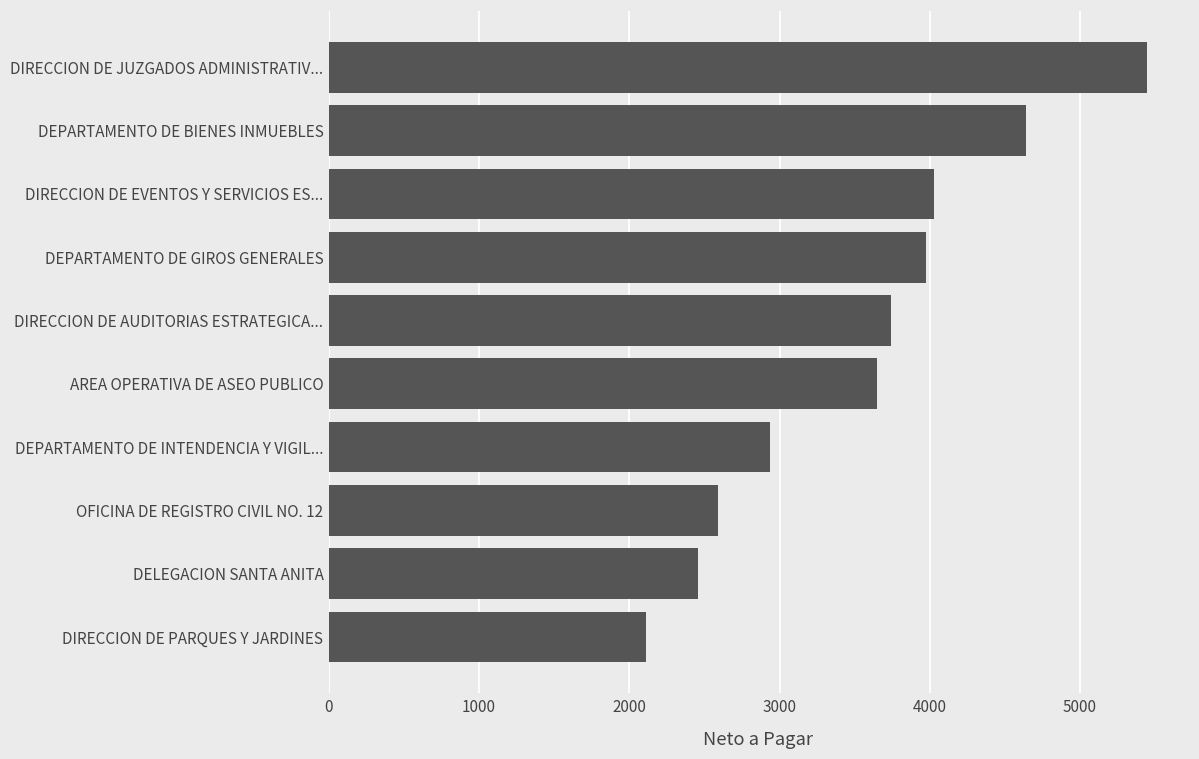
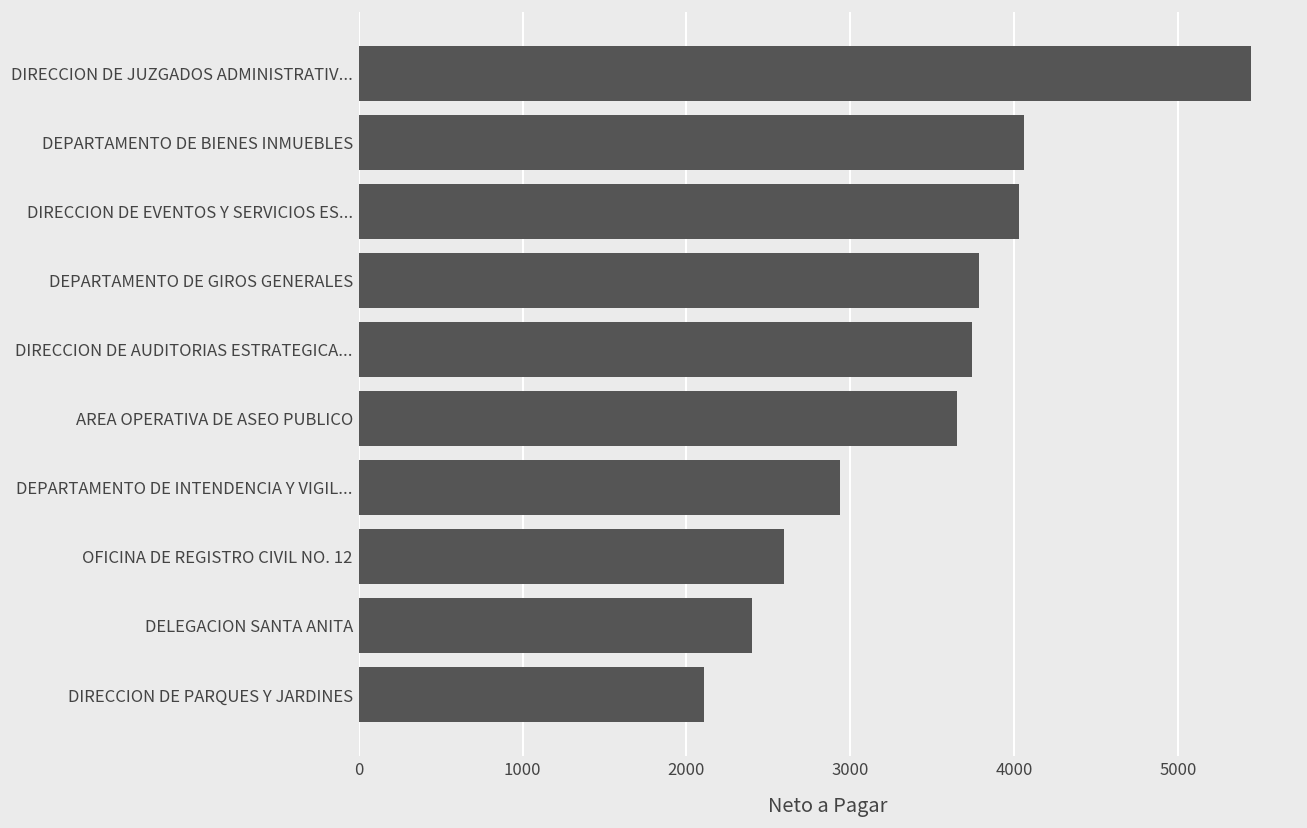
  {
    "DIRECCION DE JUZGADOS ADMINISTRATIV...": 5450,
-   "DEPARTAMENTO DE BIENES INMUEBLES": 4640,
+   "DEPARTAMENTO DE BIENES INMUEBLES": 4060,
    "DIRECCION DE EVENTOS Y SERVICIOS ES...": 4030,
-   "DEPARTAMENTO DE GIROS GENERALES": 3980,
+   "DEPARTAMENTO DE GIROS GENERALES": 3780,
    "DIRECCION DE AUDITORIAS ESTRATEGICA...": 3740,
    "AREA OPERATIVA DE ASEO PUBLICO": 3650,
    "DEPARTAMENTO DE INTENDENCIA Y VIGIL...": 2930,
    "OFICINA DE REGISTRO CIVIL NO. 12": 2590,
-   "DELEGACION SANTA ANITA": 2460,
+   "DELEGACION SANTA ANITA": 2400,
    "DIRECCION DE PARQUES Y JARDINES": 2110
  }
